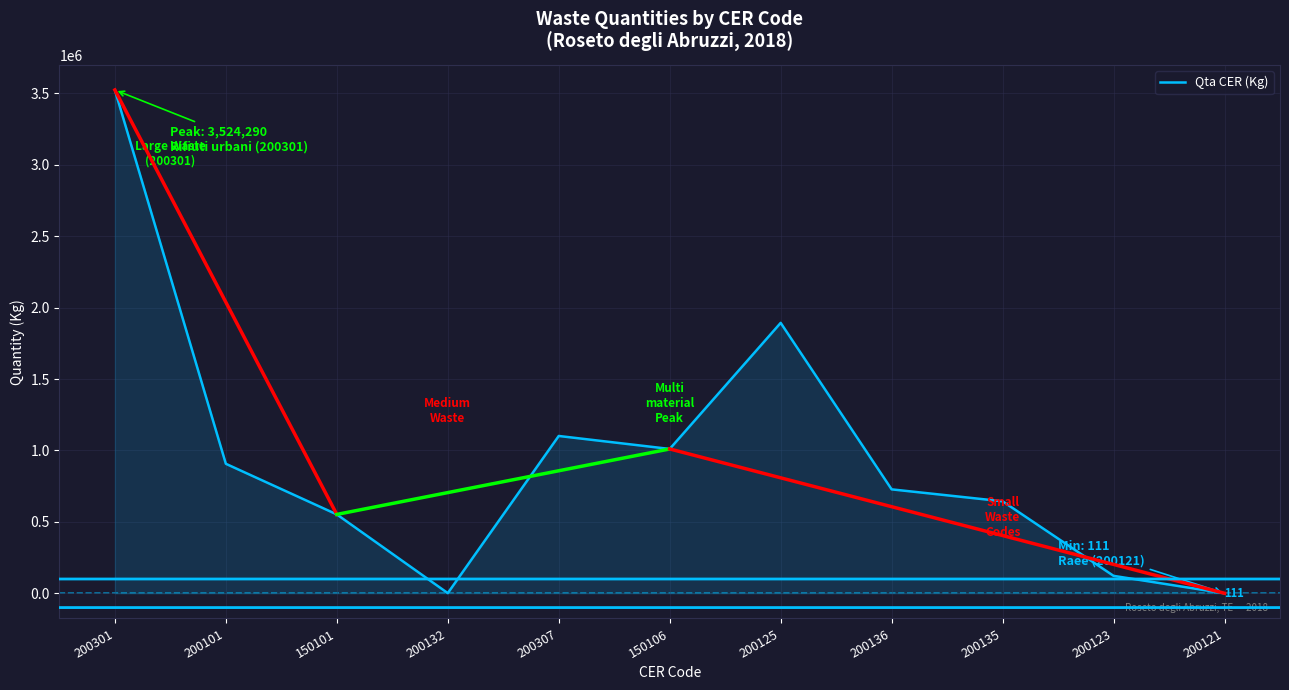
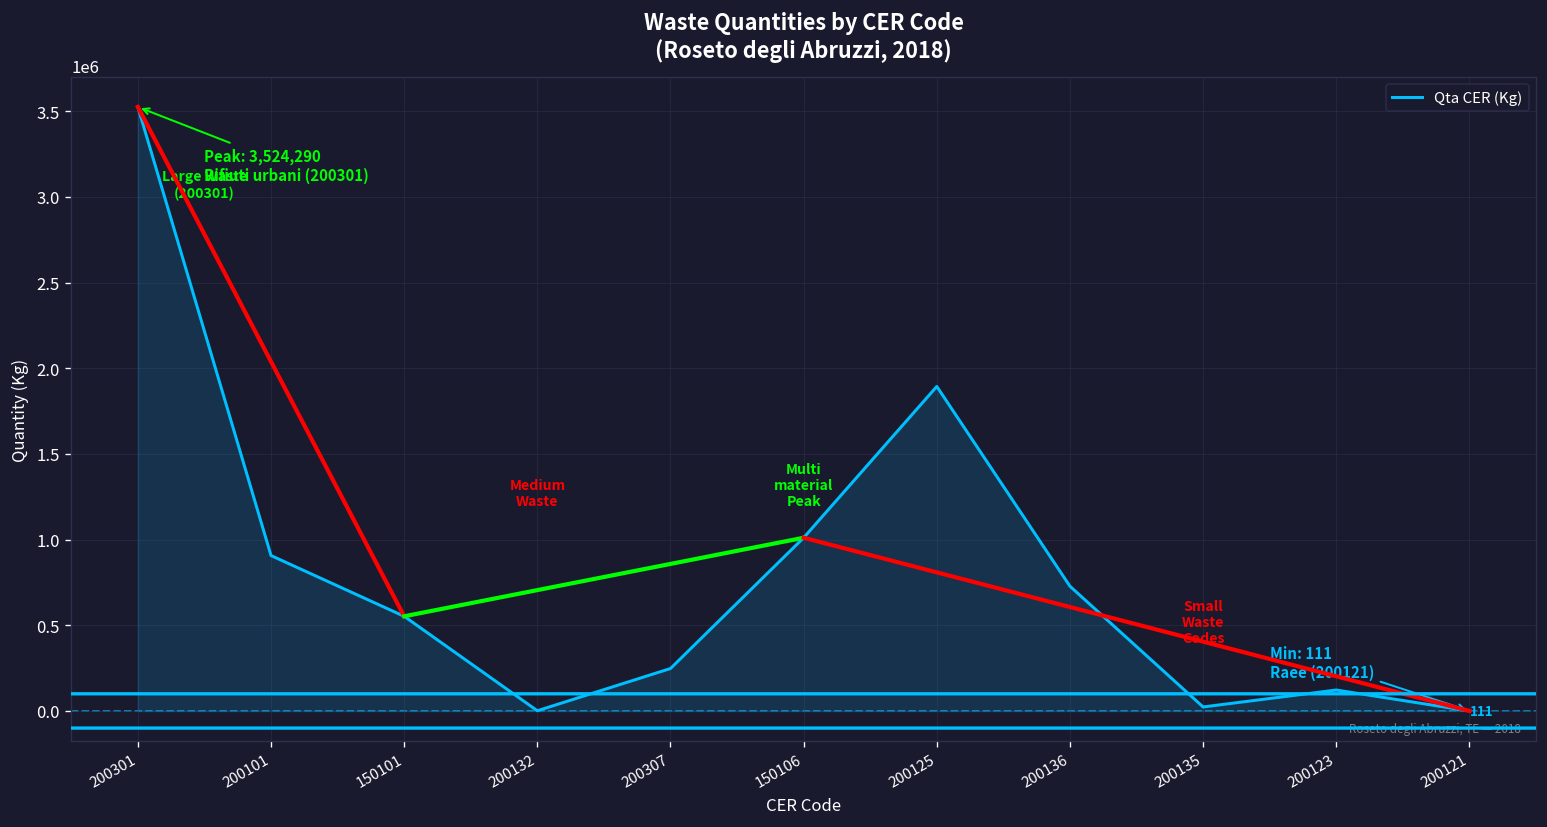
  {
    "Qta CER (Kg)": {
      "200101": 910000,
      "200132": 0,
-     "200307": 1100000,
+     "200307": 250000,
      "200125": 1890000,
      "200136": 730000,
-     "200135": 640000
+     "200135": 20000
    }
  }
